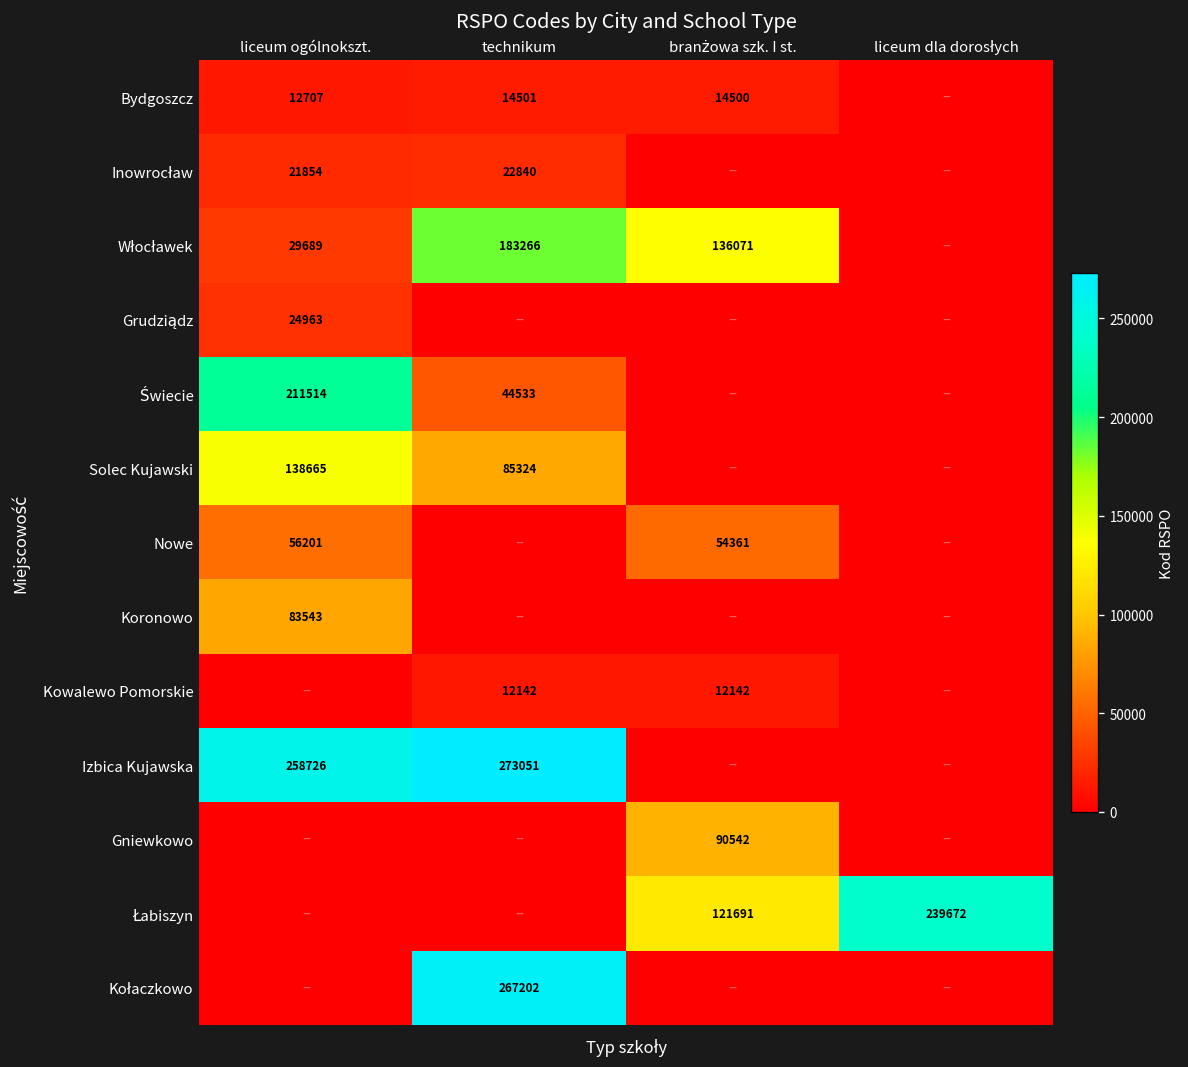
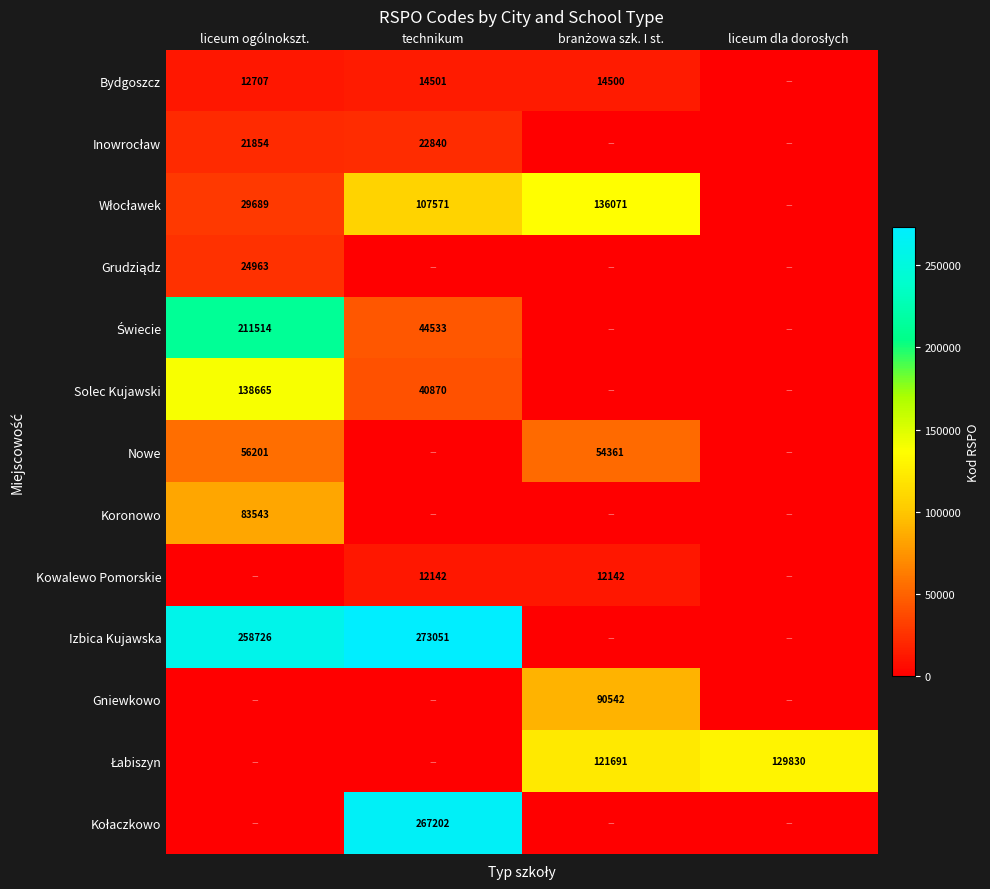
  {
    "Bydgoszcz": {
      "liceum ogólnokszt.": 12707,
      "technikum": 14501,
      "branżowa szk. I st.": 14500
    },
    "Inowrocław": {
      "liceum ogólnokszt.": 21854,
      "technikum": 22840
    },
    "Włocławek": {
      "liceum ogólnokszt.": 29689,
-     "technikum": 183266,
+     "technikum": 107571,
      "branżowa szk. I st.": 136071
    },
    "Grudziądz": {
      "liceum ogólnokszt.": 24963
    },
    "Świecie": {
      "liceum ogólnokszt.": 211514,
      "technikum": 44533
    },
    "Solec Kujawski": {
      "liceum ogólnokszt.": 138665,
-     "technikum": 85324
+     "technikum": 40870
    },
    "Nowe": {
      "liceum ogólnokszt.": 56201,
      "branżowa szk. I st.": 54361
    },
    "Koronowo": {
      "liceum ogólnokszt.": 83543
    },
    "Kowalewo Pomorskie": {
      "technikum": 12142,
      "branżowa szk. I st.": 12142
    },
    "Izbica Kujawska": {
      "liceum ogólnokszt.": 258726,
      "technikum": 273051
    },
    "Gniewkowo": {
      "branżowa szk. I st.": 90542
    },
    "Łabiszyn": {
      "branżowa szk. I st.": 121691,
-     "liceum dla dorosłych": 239672
+     "liceum dla dorosłych": 129830
    },
    "Kołaczkowo": {
      "technikum": 267202
    }
  }
